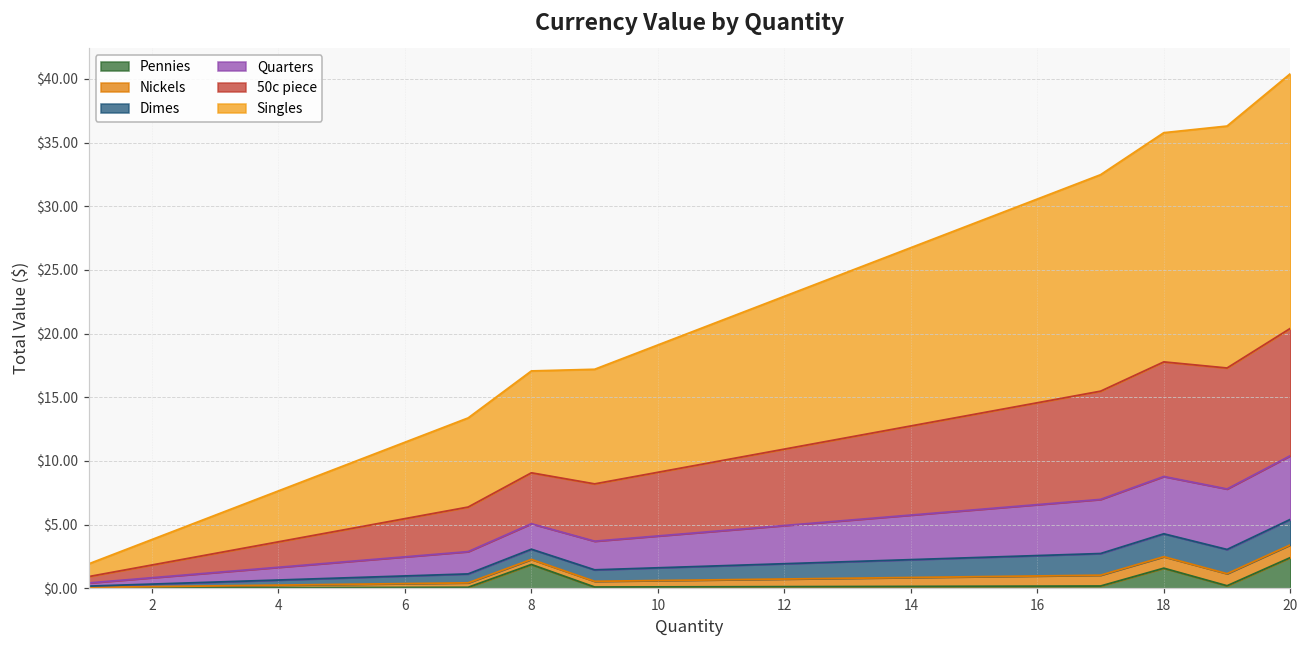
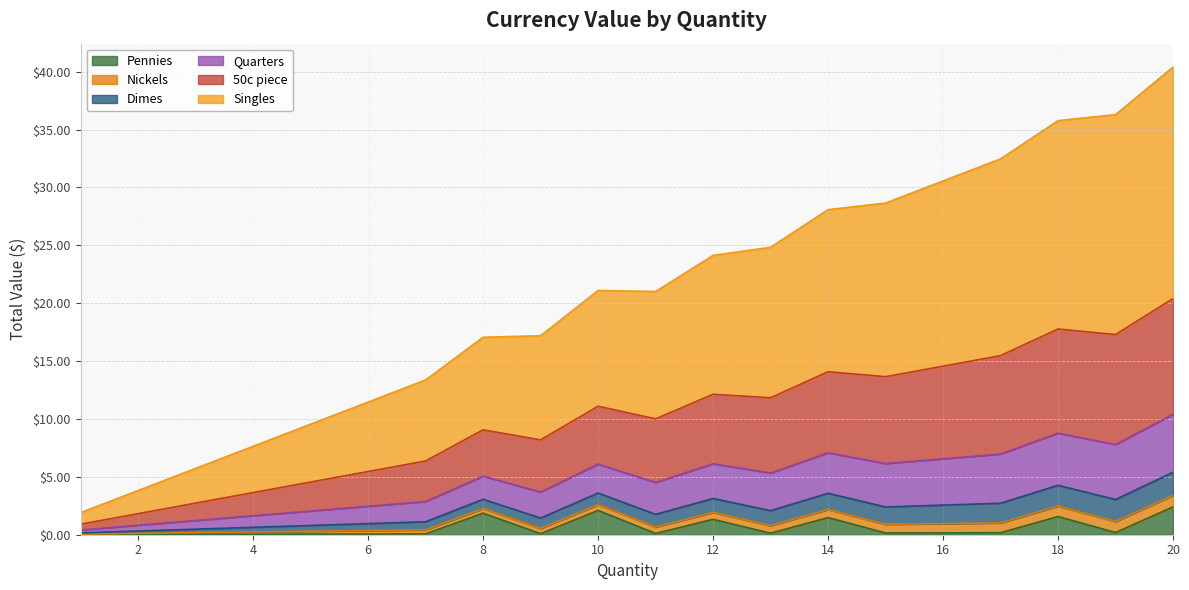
  {
    "Pennies": {
      "6": "$0.1",
      "8": "$1.9",
-     "10": "$0.1",
-     "12": "$0.1",
-     "14": "$0.1",
+     "10": "$2.1",
+     "12": "$1.3",
+     "14": "$1.5",
      "16": "$0.2",
      "18": "$1.6",
      "20": "$2.4"
    },
    "Dimes": {
      "4": "$0.4",
      "6": "$0.6",
      "8": "$0.8",
      "10": "$1.0",
      "12": "$1.2",
      "14": "$1.4",
      "16": "$1.6",
      "18": "$1.8",
      "20": "$2.0"
    },
    "Quarters": {
      "2": "$0.5",
      "4": "$1.0",
      "6": "$1.5",
      "8": "$2.0",
      "10": "$2.5",
      "12": "$3.0",
      "14": "$3.5",
      "16": "$4.0",
      "18": "$4.5",
      "20": "$5.0"
    },
    "50c piece": {
      "2": "$1.0",
      "4": "$2.0",
      "6": "$3.0",
      "8": "$4.0",
      "10": "$5.0",
      "12": "$6.0",
      "14": "$7.0",
      "16": "$8.0",
      "18": "$9.0",
      "20": "$10.0"
    }
  }
